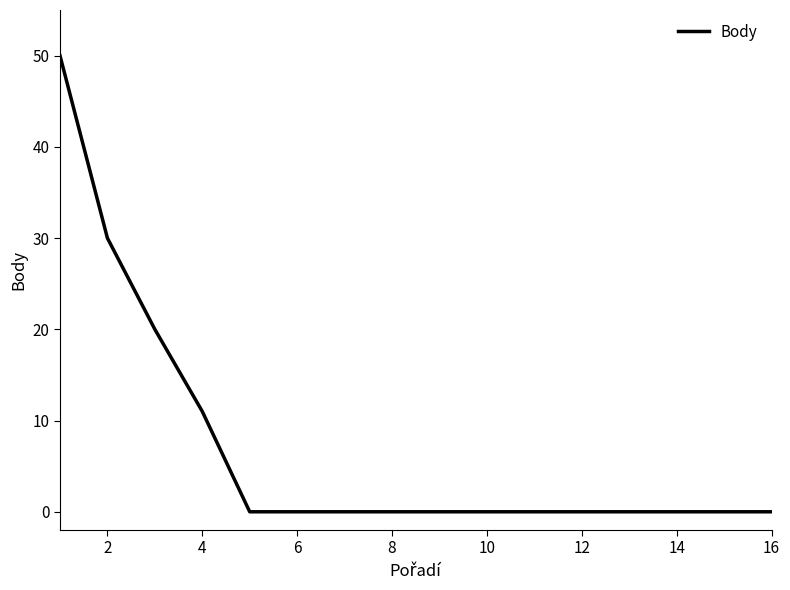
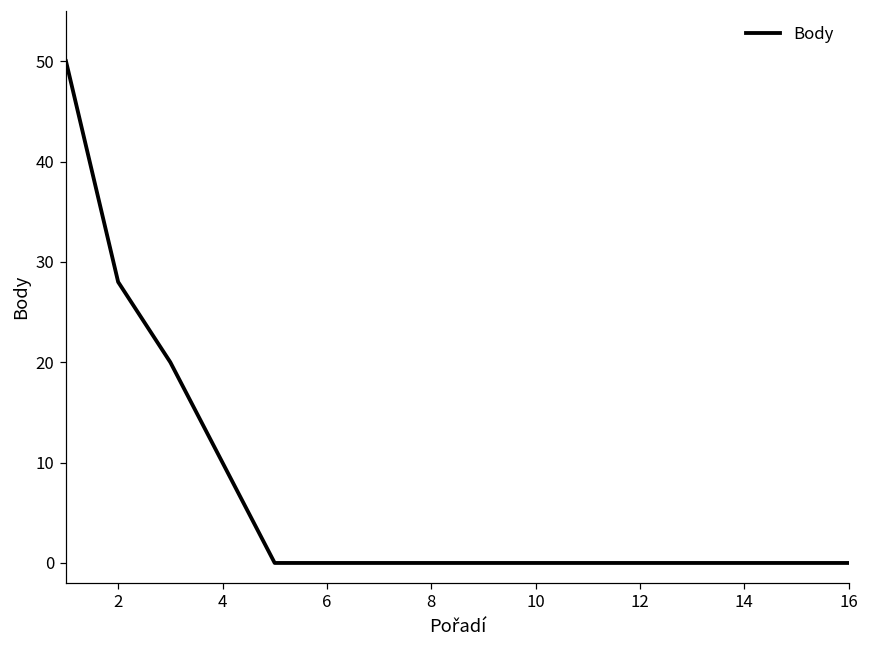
  {
-   "2": 30,
-   "4": 11,
+   "2": 28,
+   "4": 10,
    "6": 0,
    "8": 0,
    "10": 0,
    "12": 0,
    "14": 0,
    "16": 0
  }
